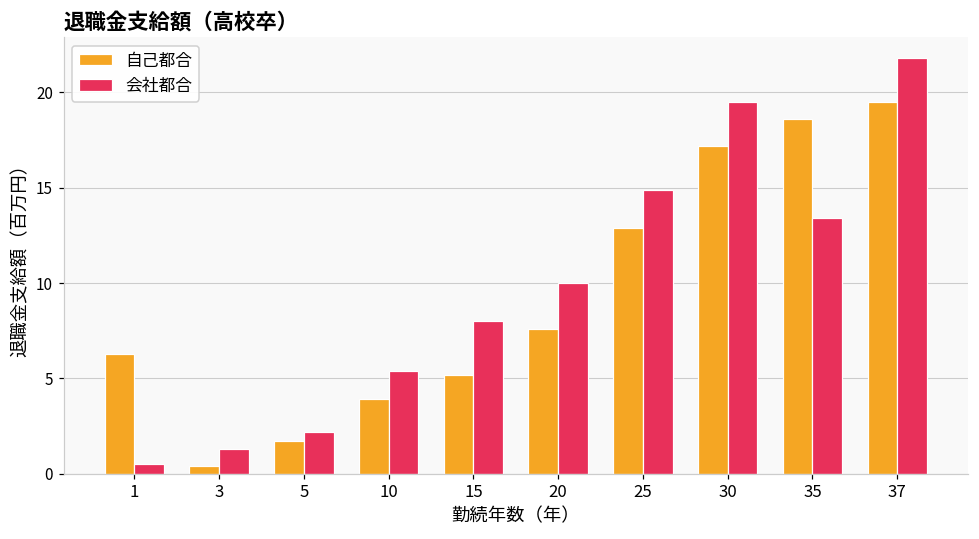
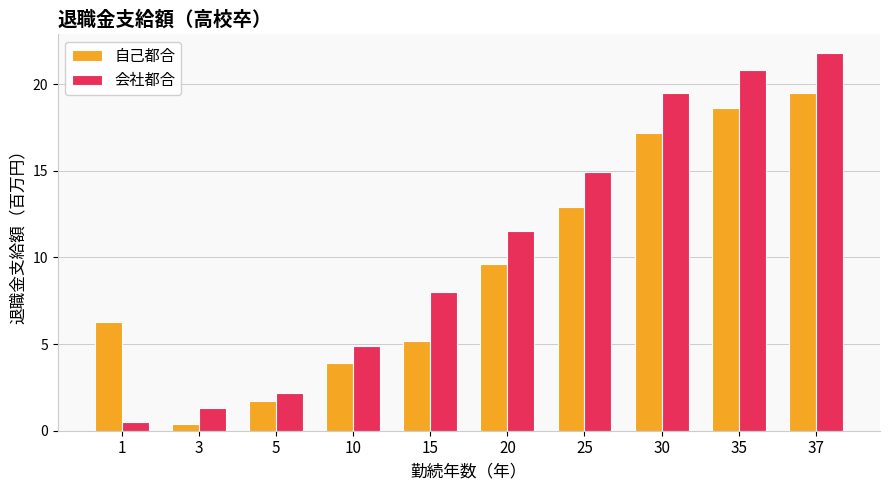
  {
    "自己都合": {
      "1": 6.3,
      "3": 0.4,
      "5": 1.7,
      "10": 3.9,
      "15": 5.2,
-     "20": 7.6,
+     "20": 9.6,
      "25": 12.9,
      "30": 17.2,
      "35": 18.6,
      "37": 19.5
    },
    "会社都合": {
      "1": 0.5,
      "3": 1.3,
      "5": 2.2,
-     "10": 5.4,
+     "10": 4.9,
      "15": 8.0,
-     "20": 10.0,
+     "20": 11.5,
      "25": 14.9,
      "30": 19.5,
-     "35": 13.4,
+     "35": 20.8,
      "37": 21.8
    }
  }
